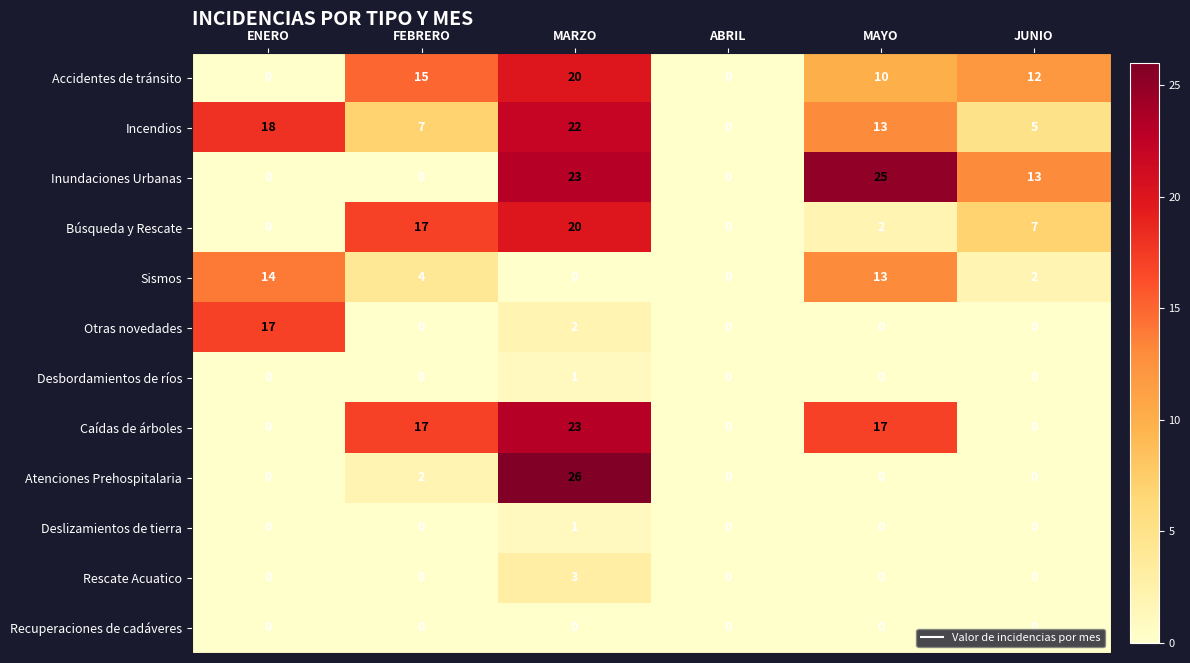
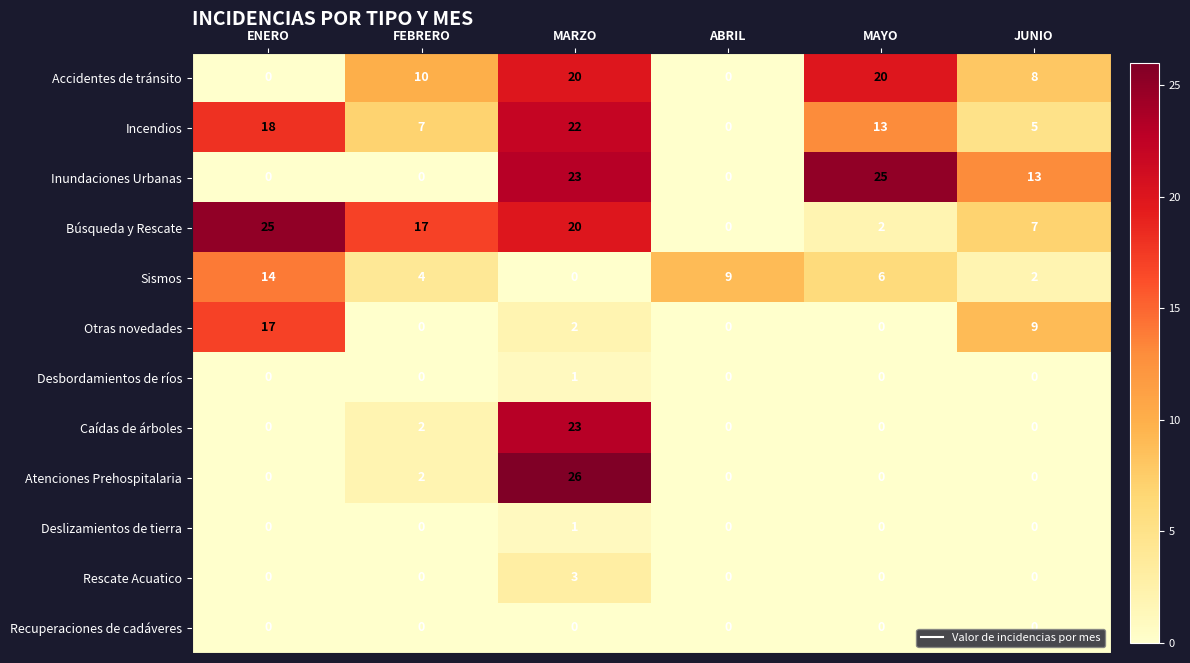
  {
    "Accidentes de tránsito": {
      "ENERO": 0,
-     "FEBRERO": 15,
+     "FEBRERO": 10,
      "MARZO": 20,
      "ABRIL": 0,
-     "MAYO": 10,
-     "JUNIO": 12
+     "MAYO": 20,
+     "JUNIO": 8
    },
    "Incendios": {
      "ENERO": 18,
      "FEBRERO": 7,
      "MARZO": 22,
      "ABRIL": 0,
      "MAYO": 13,
      "JUNIO": 5
    },
    "Inundaciones Urbanas": {
      "ENERO": 0,
      "FEBRERO": 0,
      "MARZO": 23,
      "ABRIL": 0,
      "MAYO": 25,
      "JUNIO": 13
    },
    "Búsqueda y Rescate": {
-     "ENERO": 0,
+     "ENERO": 25,
      "FEBRERO": 17,
      "MARZO": 20,
      "ABRIL": 0,
      "MAYO": 2,
      "JUNIO": 7
    },
    "Sismos": {
      "ENERO": 14,
      "FEBRERO": 4,
      "MARZO": 0,
-     "ABRIL": 0,
-     "MAYO": 13,
+     "ABRIL": 9,
+     "MAYO": 6,
      "JUNIO": 2
    },
    "Otras novedades": {
      "ENERO": 17,
      "FEBRERO": 0,
      "MARZO": 2,
      "ABRIL": 0,
      "MAYO": 0,
-     "JUNIO": 0
+     "JUNIO": 9
    },
    "Desbordamientos de ríos": {
      "ENERO": 0,
      "FEBRERO": 0,
      "MARZO": 1,
      "ABRIL": 0,
      "MAYO": 0,
      "JUNIO": 0
    },
    "Caídas de árboles": {
      "ENERO": 0,
-     "FEBRERO": 17,
+     "FEBRERO": 2,
      "MARZO": 23,
      "ABRIL": 0,
-     "MAYO": 17,
+     "MAYO": 0,
      "JUNIO": 0
    },
    "Atenciones Prehospitalaria": {
      "ENERO": 0,
      "FEBRERO": 2,
      "MARZO": 26,
      "ABRIL": 0,
      "MAYO": 0,
      "JUNIO": 0
    },
    "Deslizamientos de tierra": {
      "ENERO": 0,
      "FEBRERO": 0,
      "MARZO": 1,
      "ABRIL": 0,
      "MAYO": 0,
      "JUNIO": 0
    },
    "Rescate Acuatico": {
      "ENERO": 0,
      "FEBRERO": 0,
      "MARZO": 3,
      "ABRIL": 0,
      "MAYO": 0,
      "JUNIO": 0
    },
    "Recuperaciones de cadáveres": {
      "ENERO": 0,
      "FEBRERO": 0,
      "MARZO": 0,
      "ABRIL": 0,
      "MAYO": 0
    }
  }
